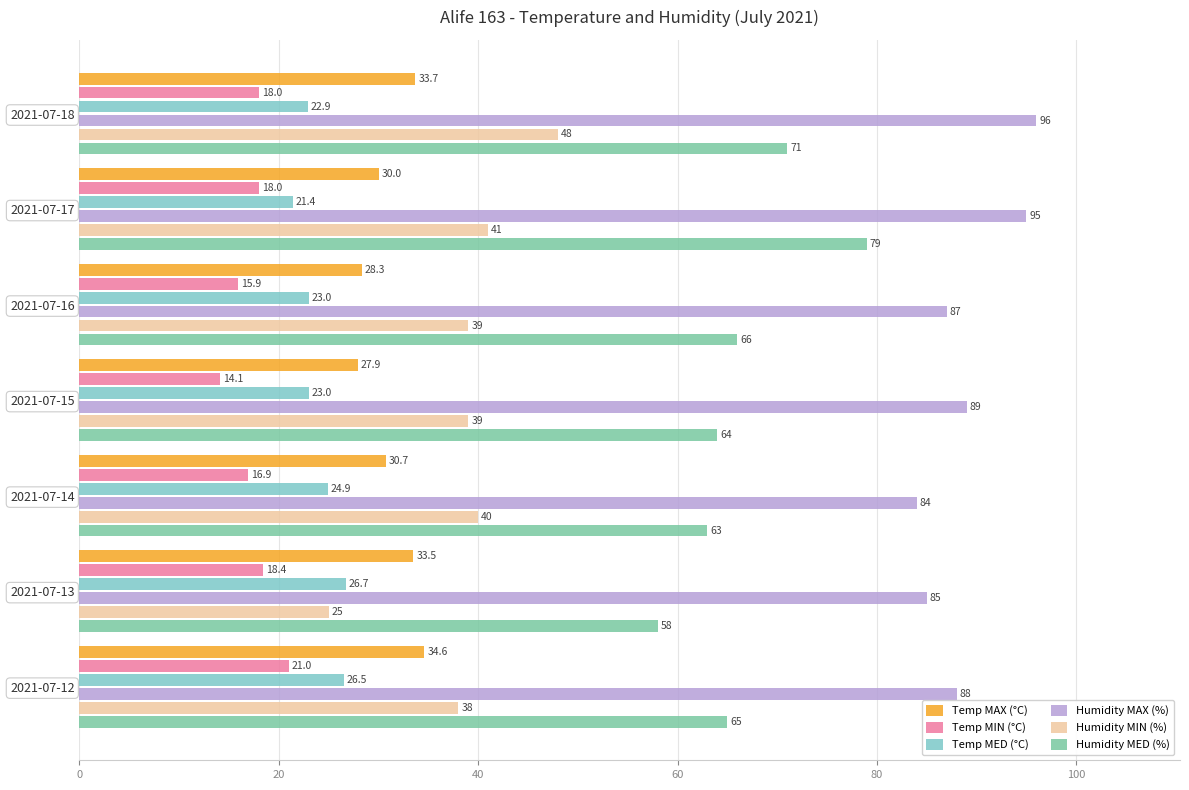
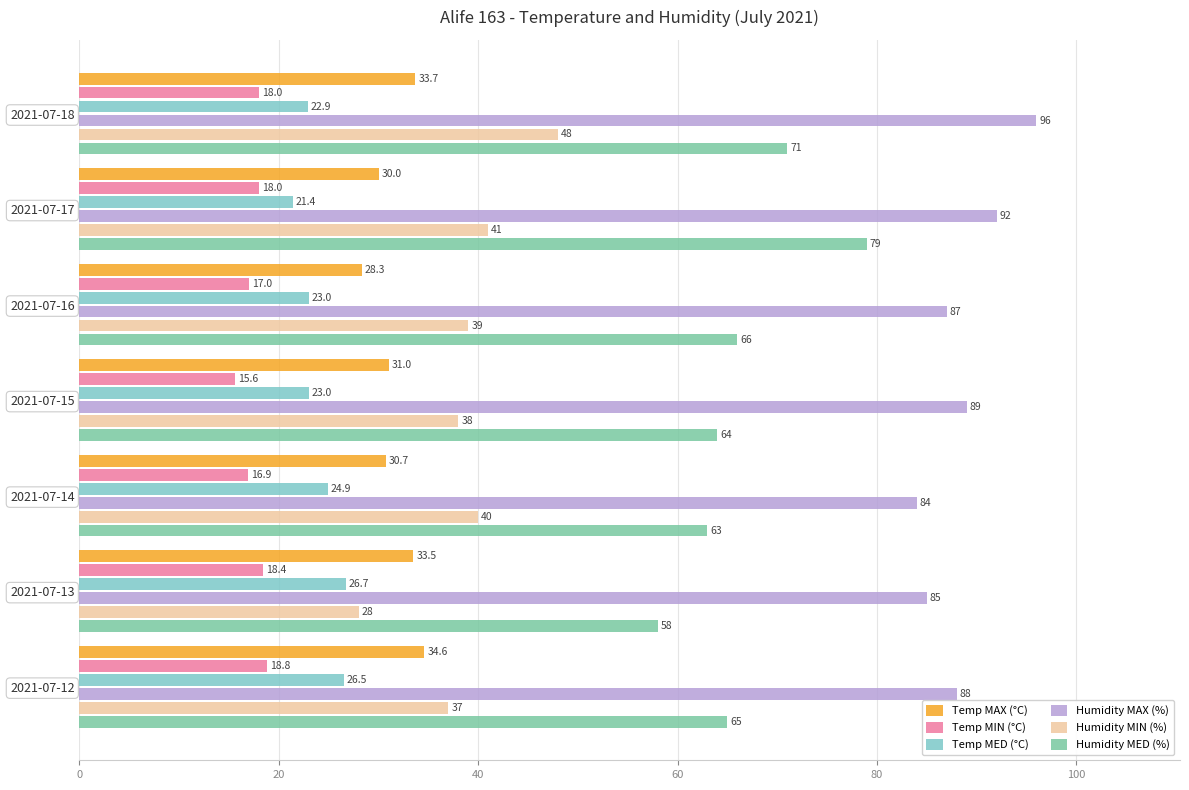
  {
    "Temp MAX (°C)": {
      "2021-07-18": 33.7,
      "2021-07-17": 30.0,
      "2021-07-16": 28.3,
-     "2021-07-15": 27.9,
+     "2021-07-15": 31.0,
      "2021-07-14": 30.7,
      "2021-07-13": 33.5,
      "2021-07-12": 34.6
    },
    "Temp MIN (°C)": {
      "2021-07-18": 18.0,
      "2021-07-17": 18.0,
-     "2021-07-16": 15.9,
-     "2021-07-15": 14.1,
+     "2021-07-16": 17.0,
+     "2021-07-15": 15.6,
      "2021-07-14": 16.9,
      "2021-07-13": 18.4,
-     "2021-07-12": 21.0
+     "2021-07-12": 18.8
    },
    "Humidity MAX (%)": {
      "2021-07-18": 96,
-     "2021-07-17": 95,
+     "2021-07-17": 92,
      "2021-07-16": 87,
      "2021-07-15": 89,
      "2021-07-14": 84,
      "2021-07-13": 85,
      "2021-07-12": 88
    },
    "Humidity MIN (%)": {
      "2021-07-18": 48,
      "2021-07-17": 41,
      "2021-07-16": 39,
-     "2021-07-15": 39,
+     "2021-07-15": 38,
      "2021-07-14": 40,
-     "2021-07-13": 25,
-     "2021-07-12": 38
+     "2021-07-13": 28,
+     "2021-07-12": 37
    }
  }
